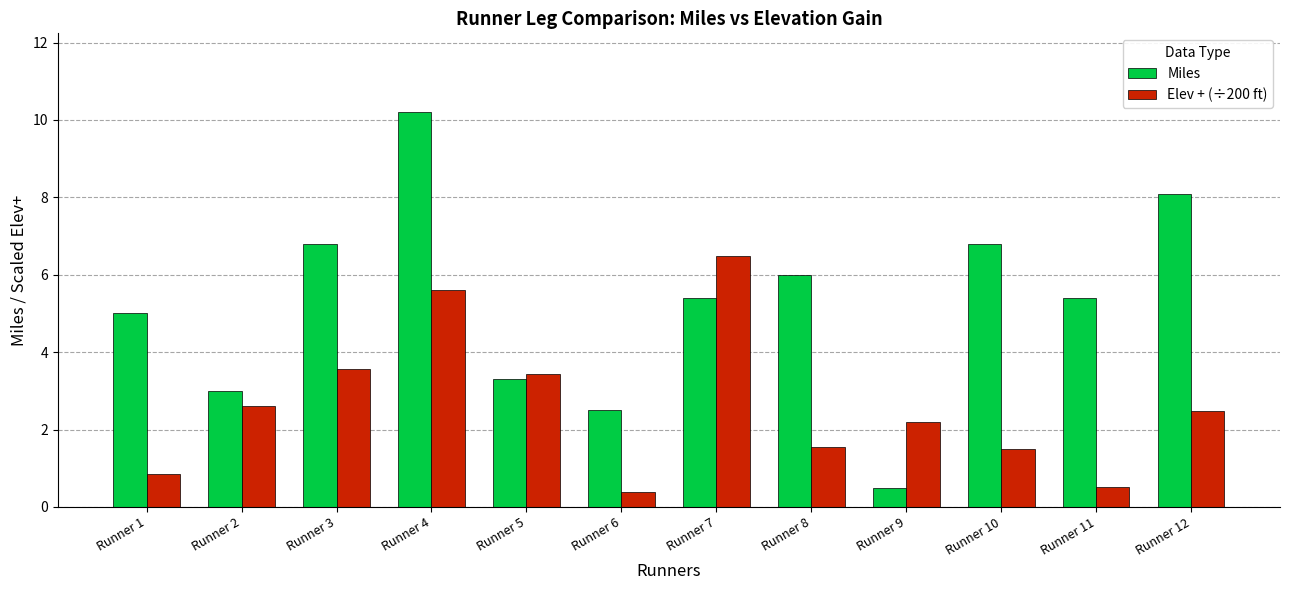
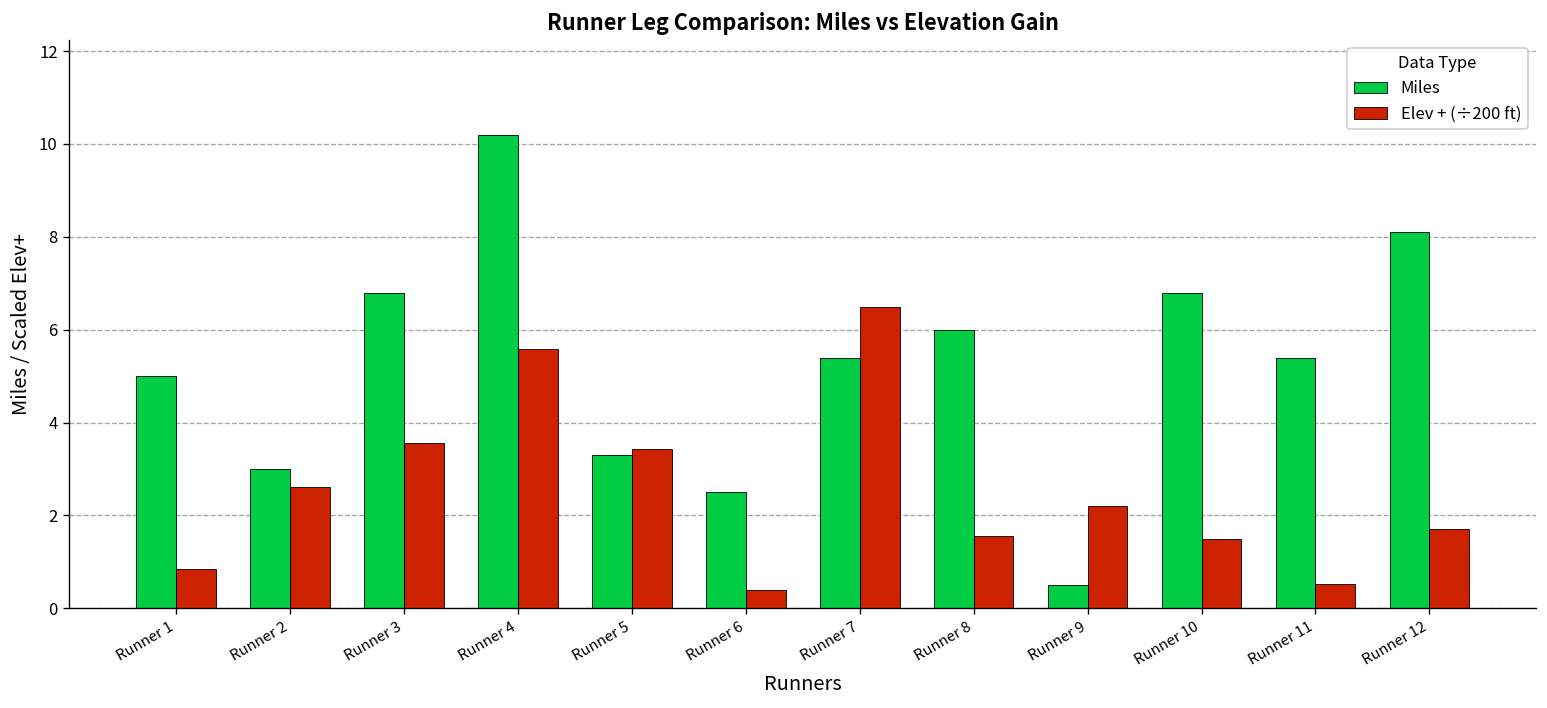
  {
    "Miles": {
      "Runner 1": 5.0,
      "Runner 2": 3.0,
      "Runner 3": 6.8,
      "Runner 4": 10.2,
      "Runner 5": 3.3,
      "Runner 6": 2.5,
      "Runner 7": 5.4,
      "Runner 8": 6.0,
      "Runner 9": 0.5,
      "Runner 10": 6.8,
      "Runner 11": 5.4,
      "Runner 12": 8.1
    },
    "Elev + (÷200 ft)": {
      "Runner 1": 0.9,
      "Runner 2": 2.6,
      "Runner 3": 3.6,
      "Runner 4": 5.6,
      "Runner 5": 3.4,
      "Runner 6": 0.4,
      "Runner 7": 6.5,
      "Runner 8": 1.6,
      "Runner 9": 2.2,
      "Runner 10": 1.5,
      "Runner 11": 0.5,
-     "Runner 12": 2.5
+     "Runner 12": 1.7
    }
  }
